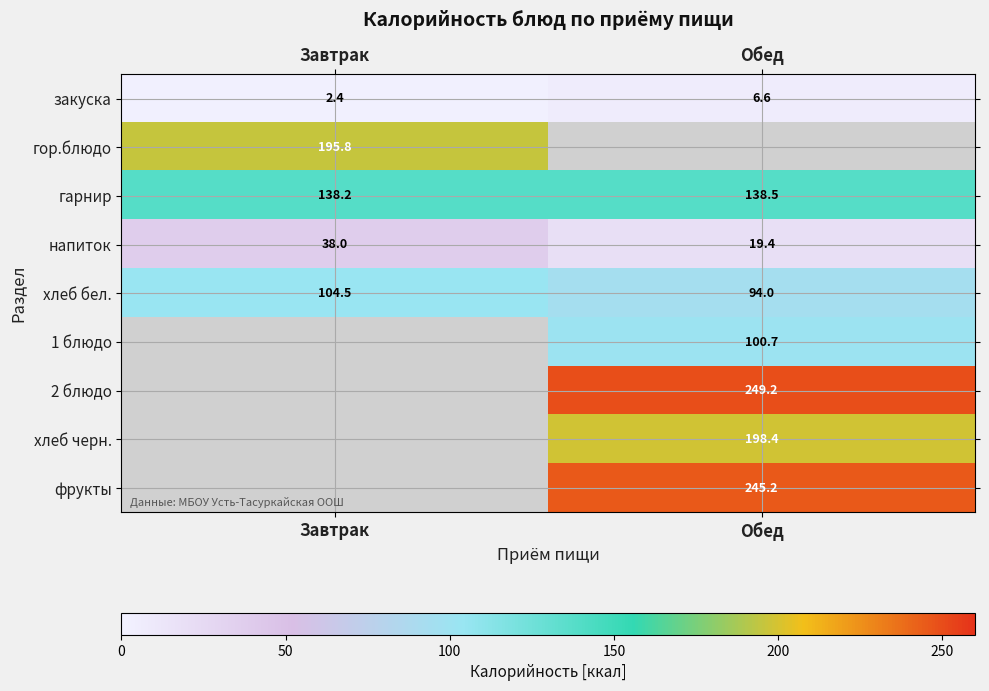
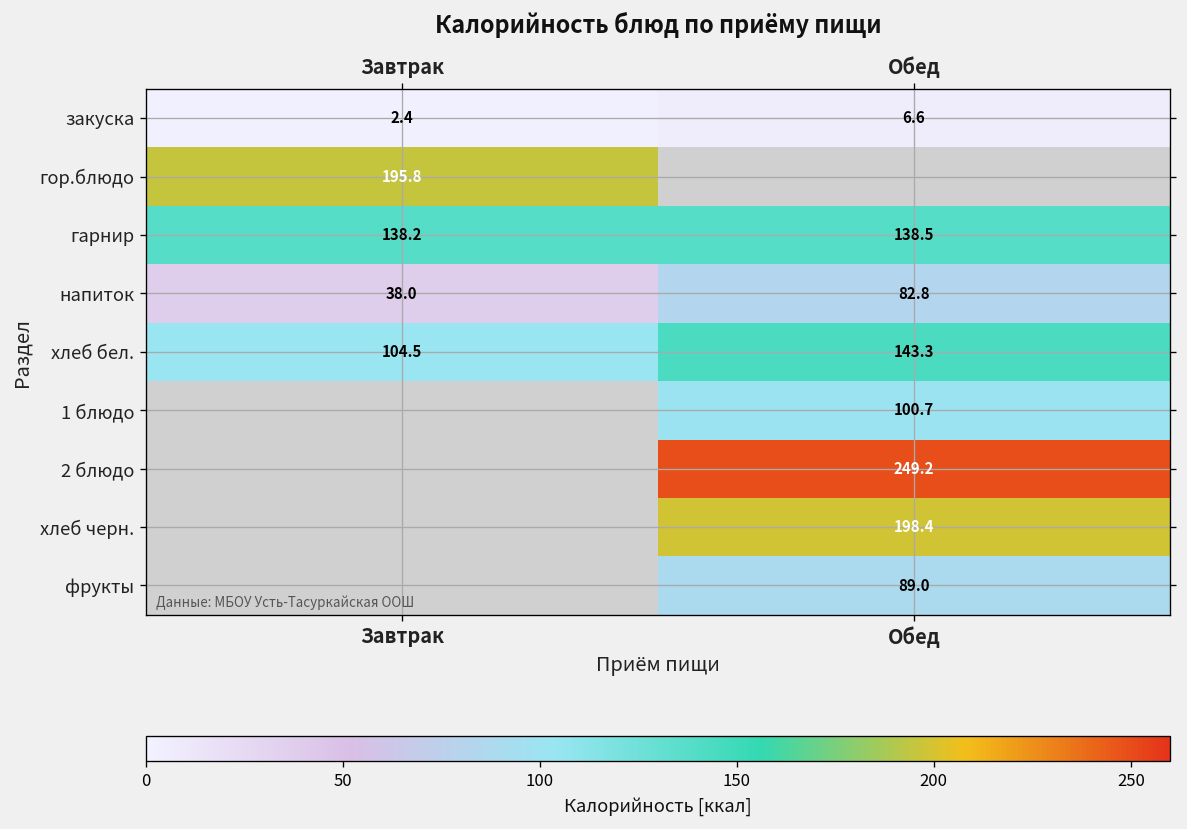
  {
    "закуска": {
      "Завтрак": 2.4,
      "Обед": 6.6
    },
    "гор.блюдо": {
      "Завтрак": 195.8
    },
    "гарнир": {
      "Завтрак": 138.2,
      "Обед": 138.5
    },
    "напиток": {
      "Завтрак": 38.0,
-     "Обед": 19.4
+     "Обед": 82.8
    },
    "хлеб бел.": {
      "Завтрак": 104.5,
-     "Обед": 94.0
+     "Обед": 143.3
    },
    "1 блюдо": {
      "Обед": 100.7
    },
    "2 блюдо": {
      "Обед": 249.2
    },
    "хлеб черн.": {
      "Обед": 198.4
    },
    "фрукты": {
-     "Обед": 245.2
+     "Обед": 89.0
    }
  }
